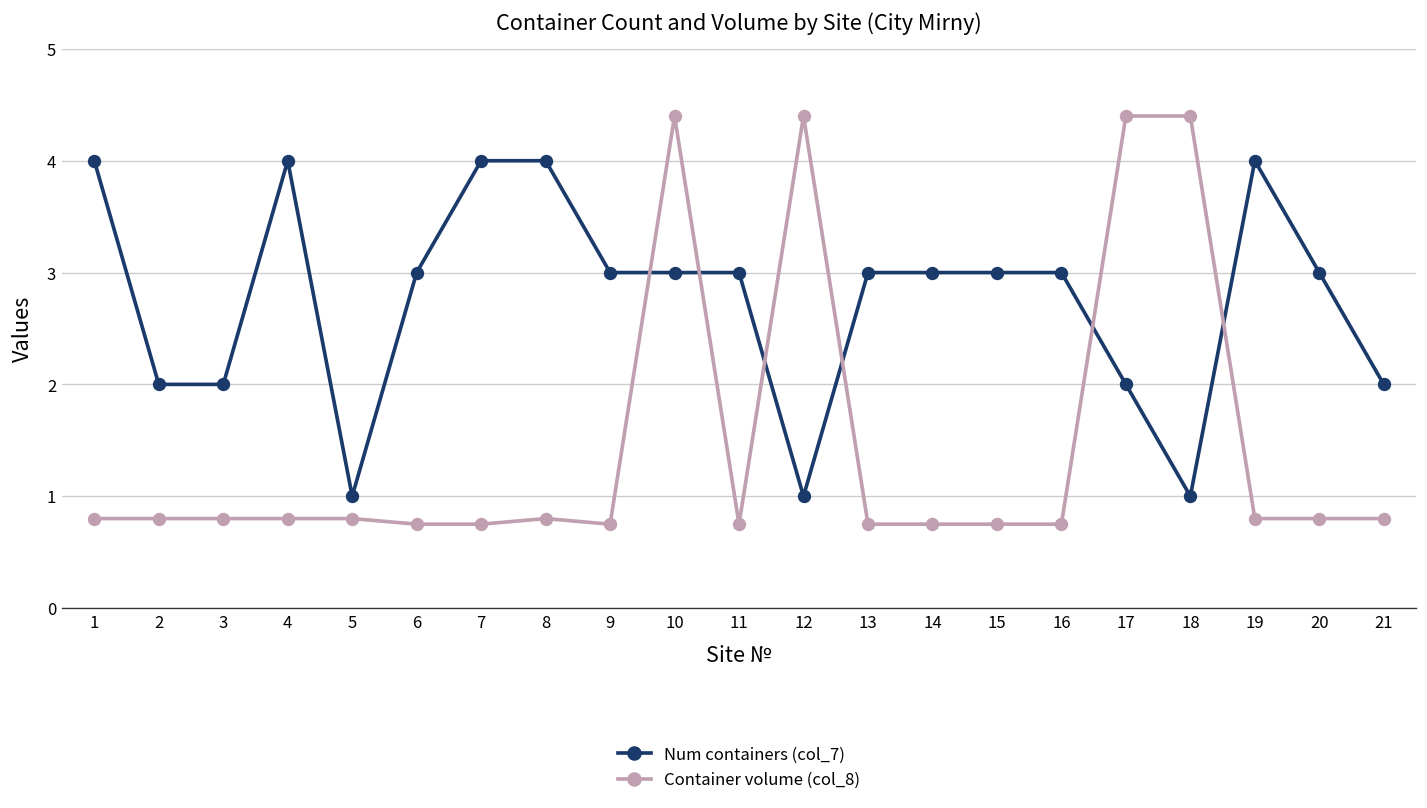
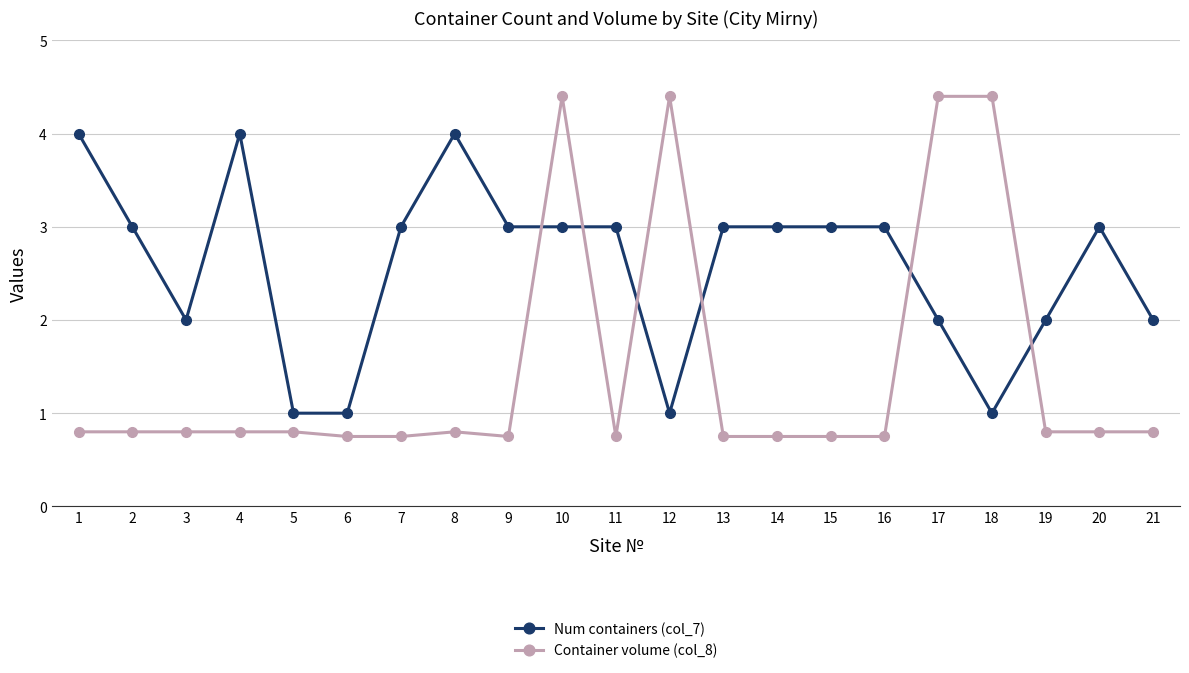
  {
    "Num containers (col_7)": {
      "1": 4,
-     "2": 2,
+     "2": 3,
      "3": 2,
      "4": 4,
      "5": 1,
-     "6": 3,
-     "7": 4,
+     "6": 1,
+     "7": 3,
      "8": 4,
      "9": 3,
      "10": 3,
      "11": 3,
      "12": 1,
      "13": 3,
      "14": 3,
      "15": 3,
      "16": 3,
      "17": 2,
      "18": 1,
-     "19": 4,
+     "19": 2,
      "20": 3,
      "21": 2
    },
    "Container volume (col_8)": {
      "1": 0.8,
      "2": 0.8,
      "3": 0.8,
      "4": 0.8,
      "5": 0.8,
      "6": 0.8,
      "7": 0.8,
      "8": 0.8,
      "9": 0.8,
      "10": 4.4,
      "11": 0.8,
      "12": 4.4,
      "13": 0.8,
      "14": 0.8,
      "15": 0.8,
      "16": 0.8,
      "17": 4.4,
      "18": 4.4,
      "19": 0.8,
      "20": 0.8,
      "21": 0.8
    }
  }
